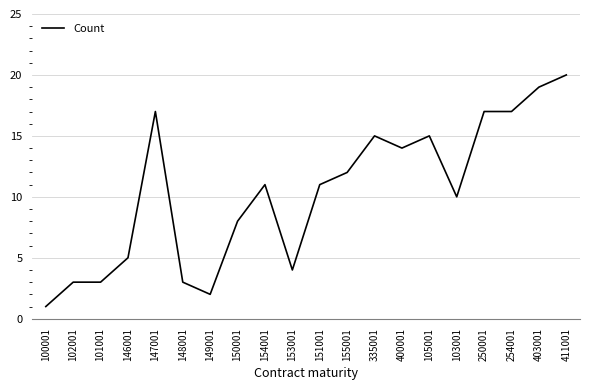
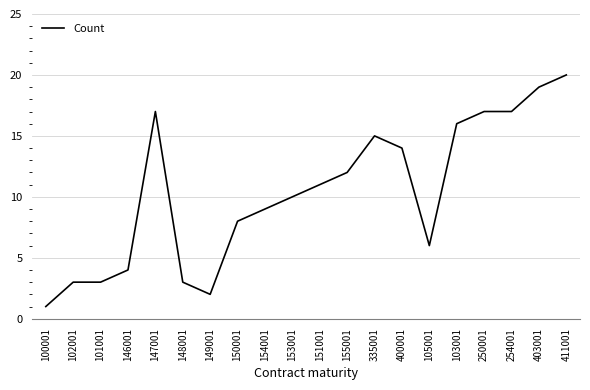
  {
    "100001": 1,
    "102001": 3,
    "101001": 3,
-   "146001": 5,
+   "146001": 4,
    "147001": 17,
    "148001": 3,
    "149001": 2,
    "150001": 8,
-   "154001": 11,
-   "153001": 4,
+   "154001": 9,
+   "153001": 10,
    "151001": 11,
    "155001": 12,
    "335001": 15,
    "400001": 14,
-   "105001": 15,
-   "103001": 10,
+   "105001": 6,
+   "103001": 16,
    "250001": 17,
    "254001": 17,
    "403001": 19,
    "411001": 20
  }
